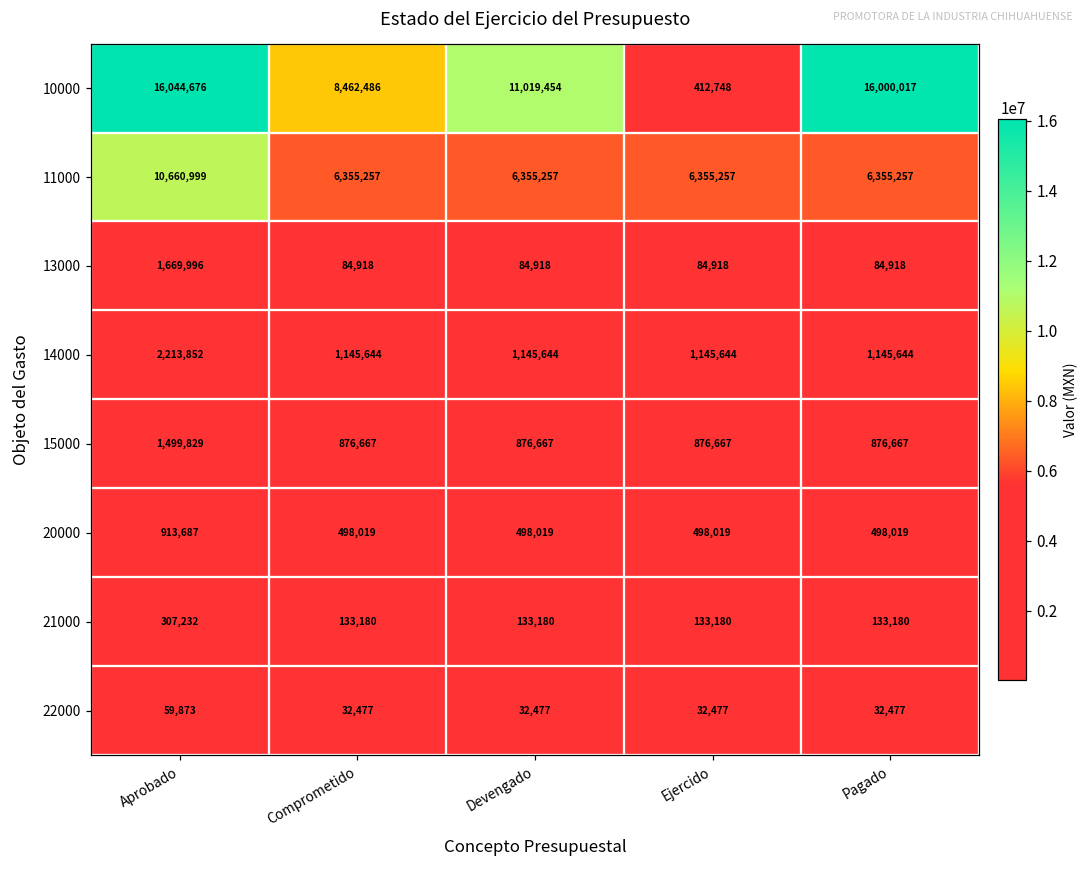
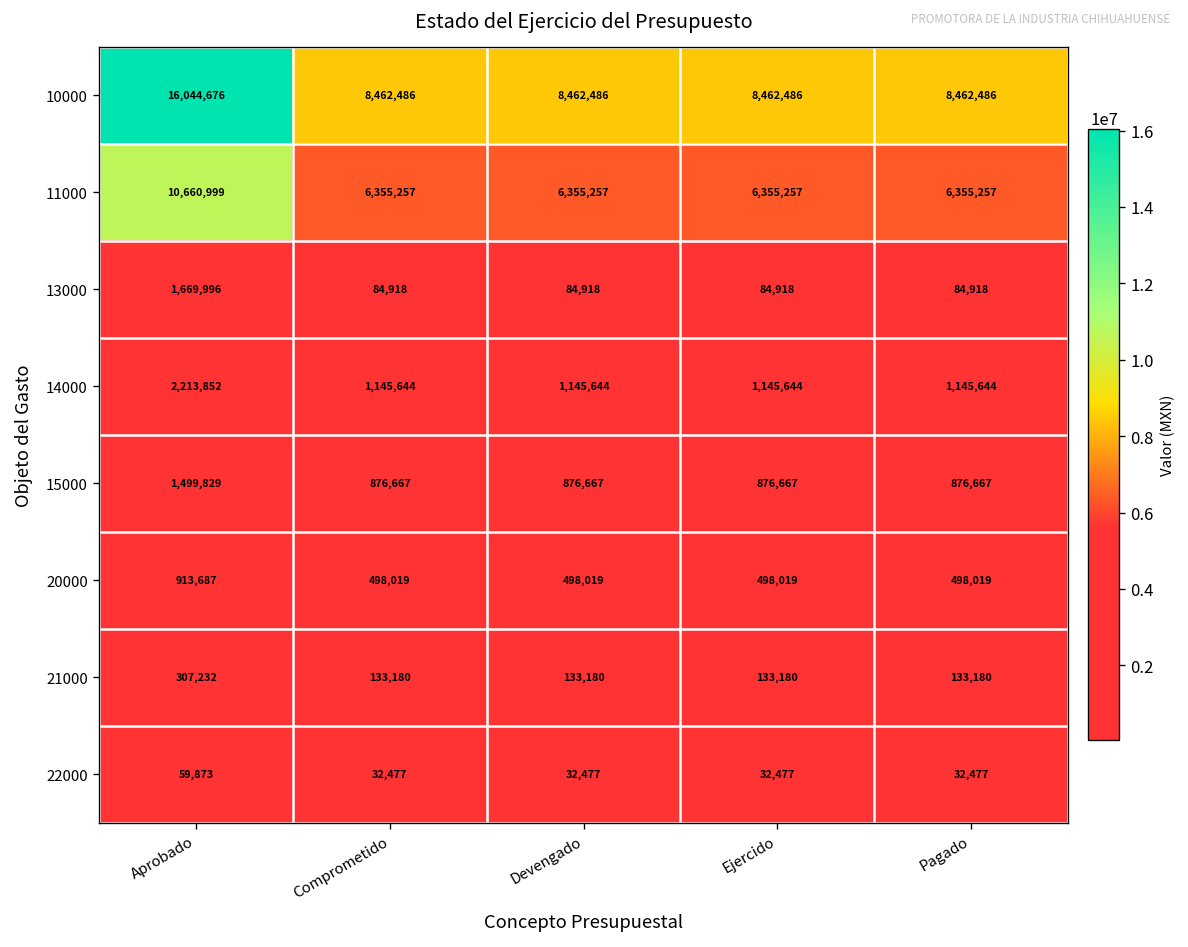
  {
    "10000": {
      "Aprobado": "16,044,676",
      "Comprometido": "8,462,486",
-     "Devengado": "11,019,454",
-     "Ejercido": "412,748",
-     "Pagado": "16,000,017"
+     "Devengado": "8,462,486",
+     "Ejercido": "8,462,486",
+     "Pagado": "8,462,486"
    },
    "11000": {
      "Aprobado": "10,660,999",
      "Comprometido": "6,355,257",
      "Devengado": "6,355,257",
      "Ejercido": "6,355,257",
      "Pagado": "6,355,257"
    },
    "13000": {
      "Aprobado": "1,669,996",
      "Comprometido": "84,918",
      "Devengado": "84,918",
      "Ejercido": "84,918",
      "Pagado": "84,918"
    },
    "14000": {
      "Aprobado": "2,213,852",
      "Comprometido": "1,145,644",
      "Devengado": "1,145,644",
      "Ejercido": "1,145,644",
      "Pagado": "1,145,644"
    },
    "15000": {
      "Aprobado": "1,499,829",
      "Comprometido": "876,667",
      "Devengado": "876,667",
      "Ejercido": "876,667",
      "Pagado": "876,667"
    },
    "20000": {
      "Aprobado": "913,687",
      "Comprometido": "498,019",
      "Devengado": "498,019",
      "Ejercido": "498,019",
      "Pagado": "498,019"
    },
    "21000": {
      "Aprobado": "307,232",
      "Comprometido": "133,180",
      "Devengado": "133,180",
      "Ejercido": "133,180",
      "Pagado": "133,180"
    },
    "22000": {
      "Aprobado": "59,873",
      "Comprometido": "32,477",
      "Devengado": "32,477",
      "Ejercido": "32,477",
      "Pagado": "32,477"
    }
  }
